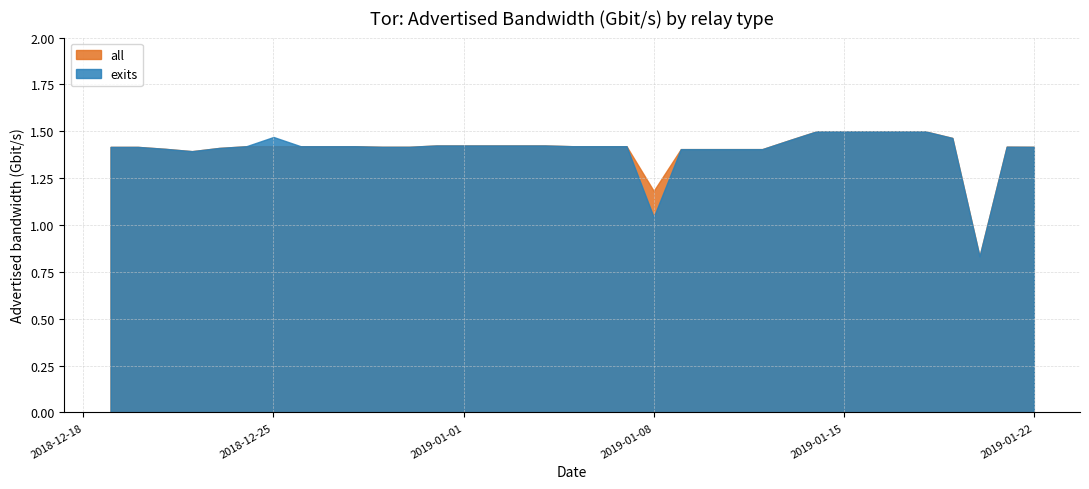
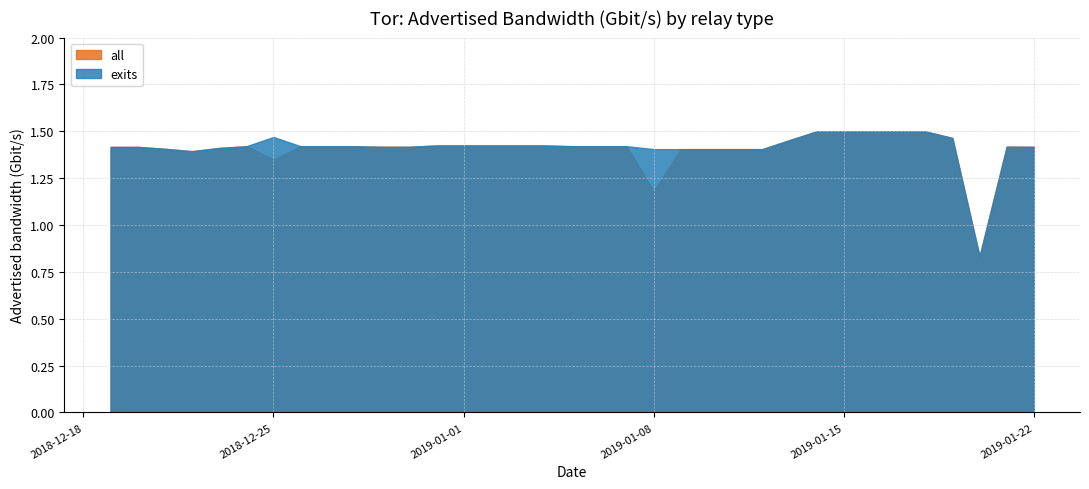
  {
    "all": {
-     "2018-12-25": 1.42,
+     "2018-12-25": 1.35,
      "2019-01-08": 1.18
    },
    "exits": {
      "2018-12-25": 1.47,
-     "2019-01-08": 1.04
+     "2019-01-08": 1.40
    }
  }
